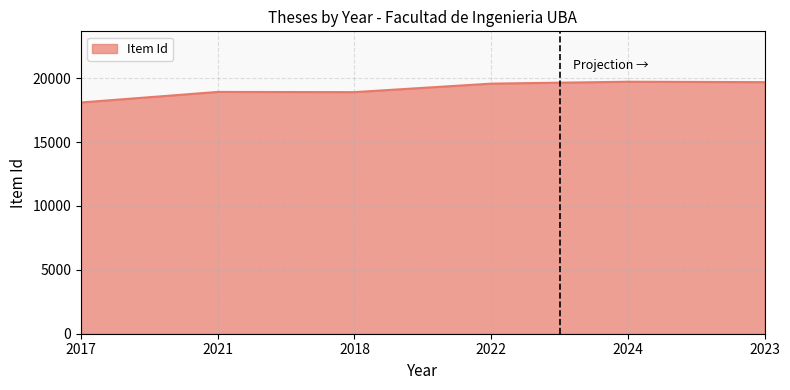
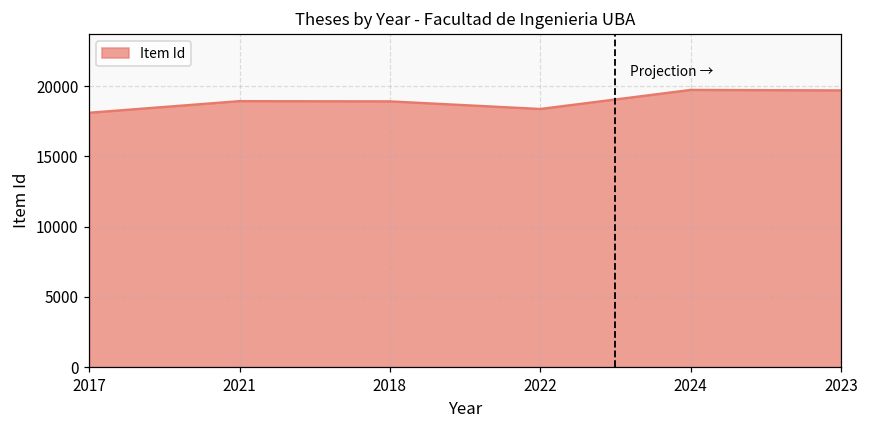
  {
    "2017": 18100,
    "2021": 18900,
    "2018": 18900,
-   "2022": 19600,
+   "2022": 18400,
    "2024": 19700,
    "2023": 19700
  }
